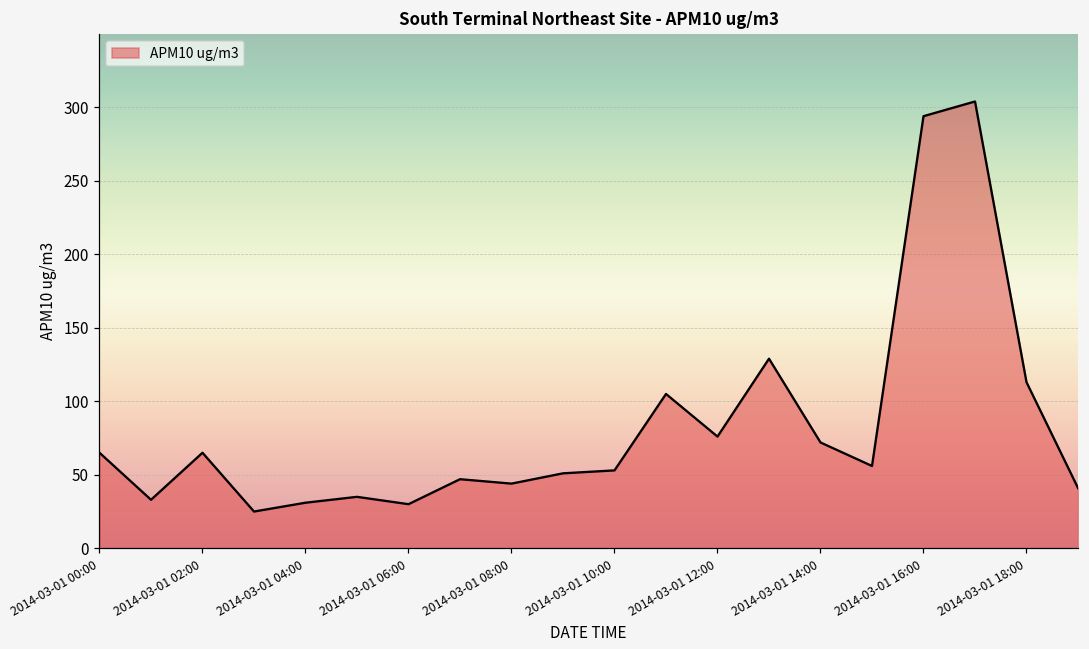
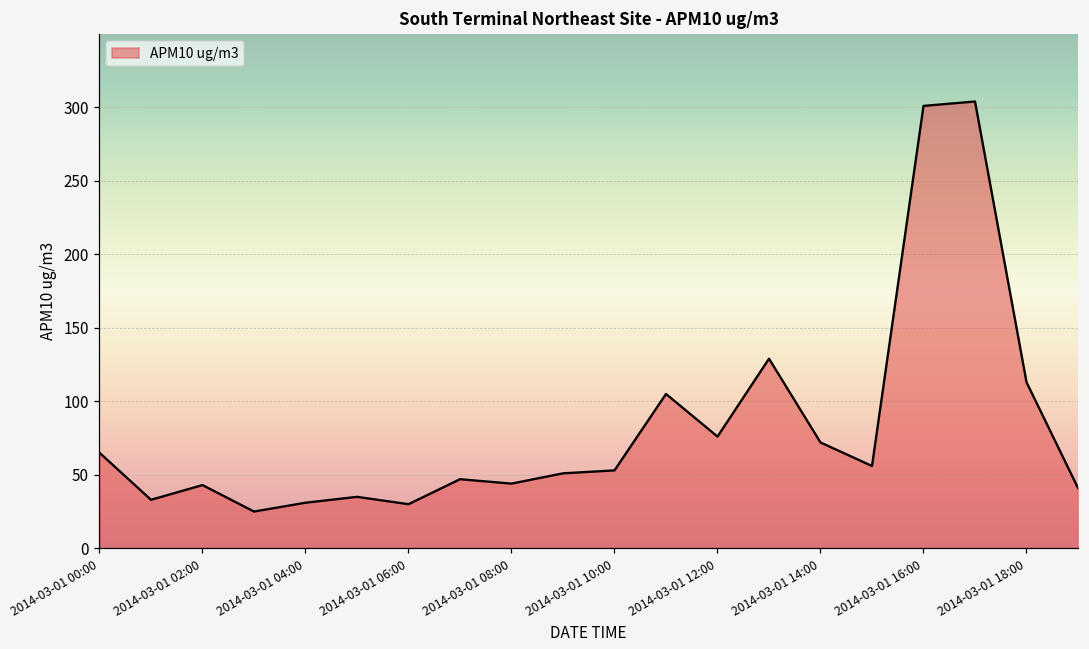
  {
    "2014-03-01 00:00": 65,
-   "2014-03-01 02:00": 65,
+   "2014-03-01 02:00": 43,
    "2014-03-01 04:00": 31,
    "2014-03-01 06:00": 30,
    "2014-03-01 08:00": 44,
    "2014-03-01 10:00": 53,
    "2014-03-01 12:00": 76,
    "2014-03-01 14:00": 72,
-   "2014-03-01 16:00": 294,
+   "2014-03-01 16:00": 301,
    "2014-03-01 18:00": 113
  }
